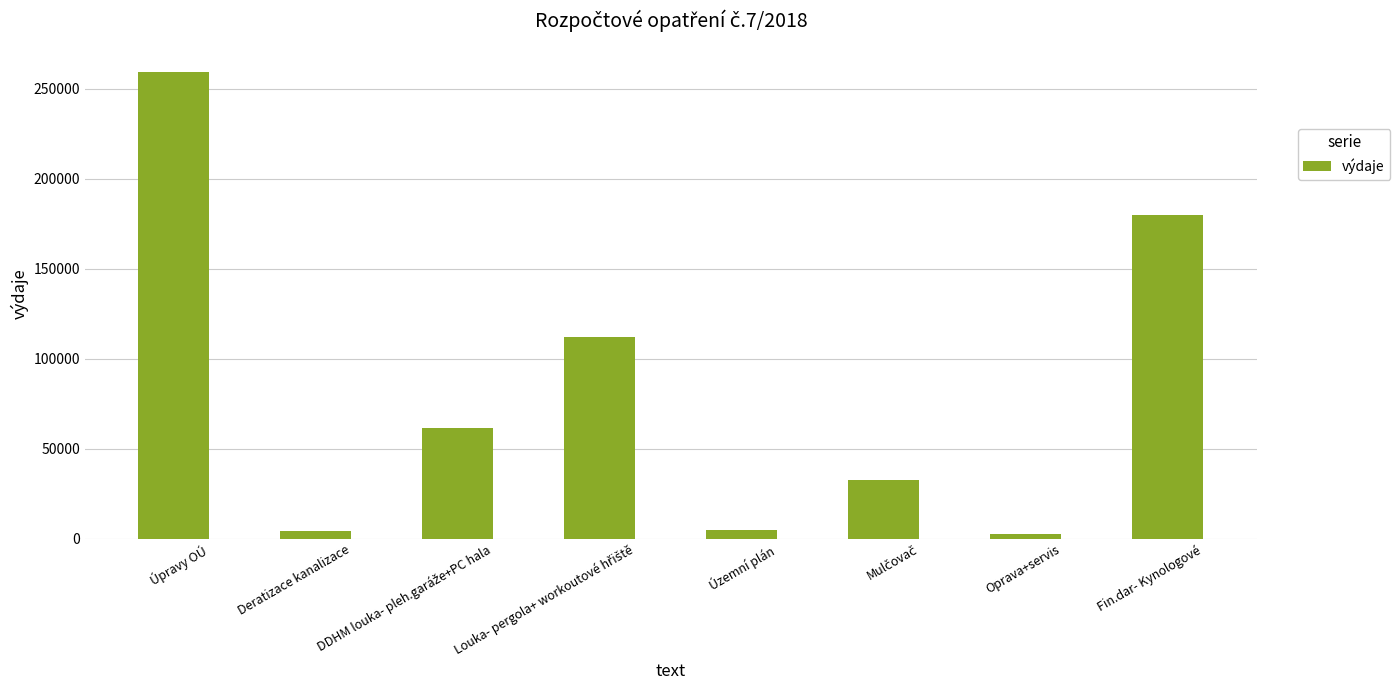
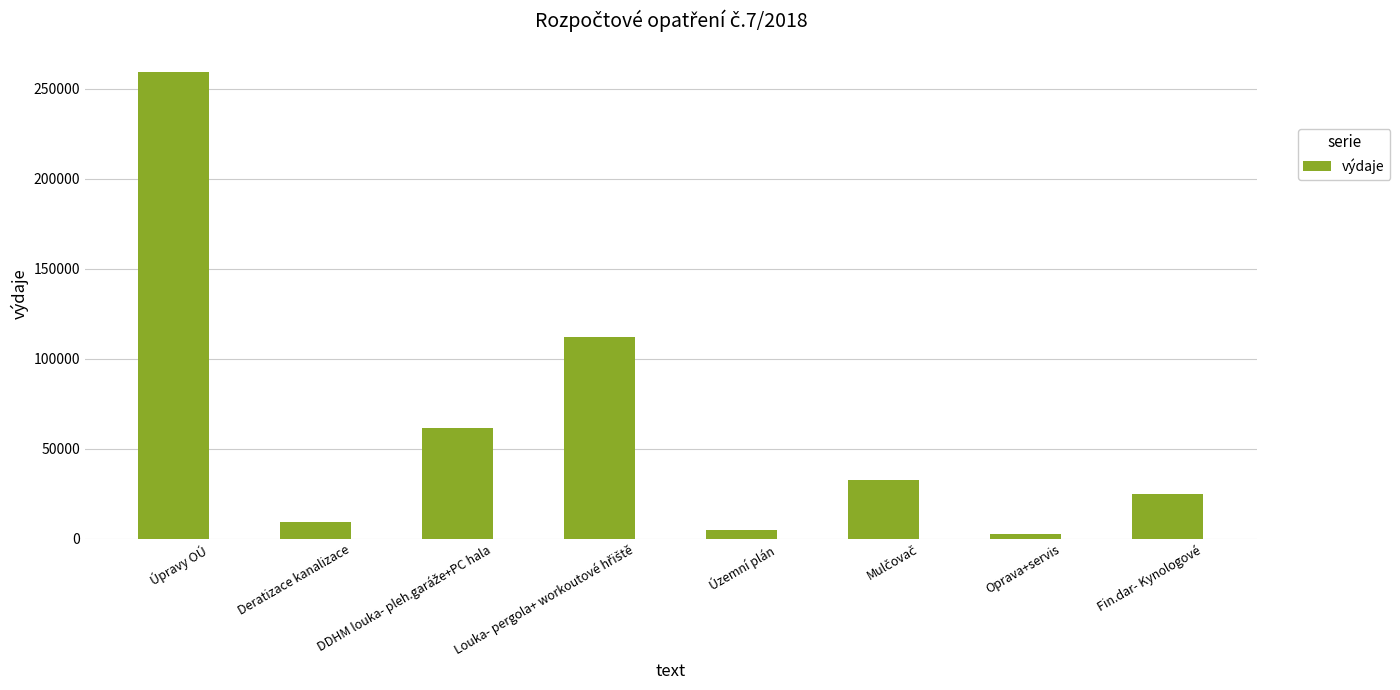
  {
    "Úpravy OÚ": 260000,
-   "Deratizace kanalizace": 4000,
+   "Deratizace kanalizace": 9000,
    "DDHM louka- pleh.garáže+PC hala": 61000,
    "Louka- pergola+ workoutové hřiště": 112000,
    "Územní plán": 5000,
    "Mulčovač": 33000,
    "Oprava+servis": 2000,
-   "Fin.dar- Kynologové": 180000
+   "Fin.dar- Kynologové": 25000
  }
